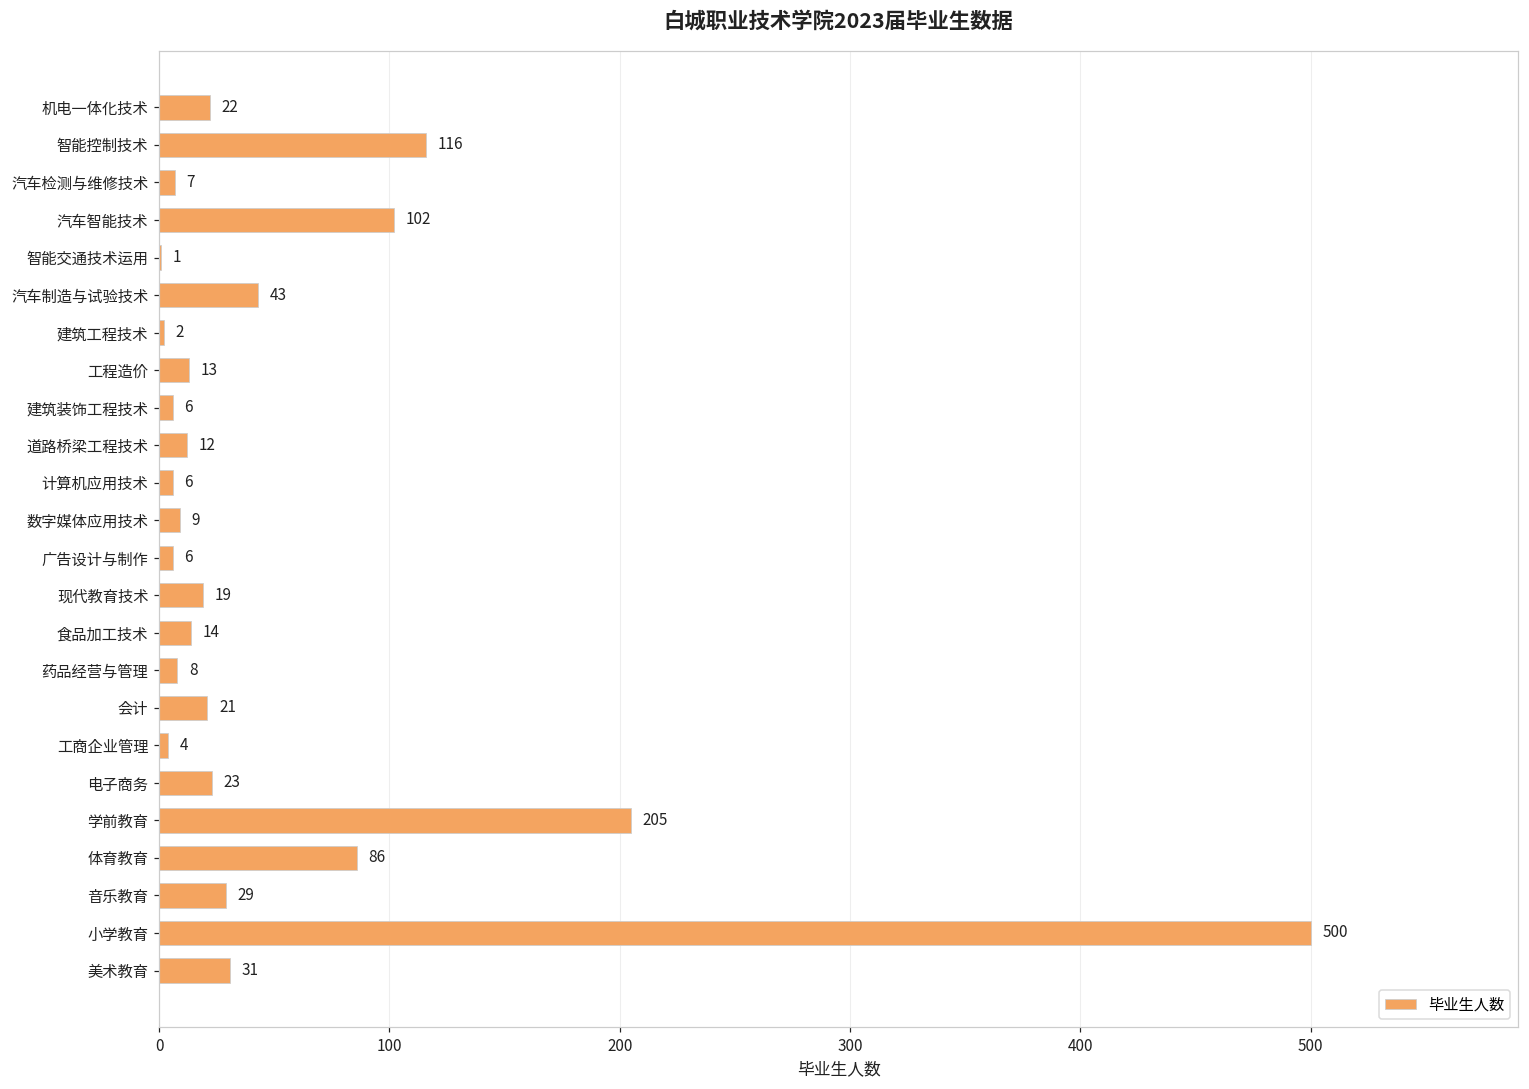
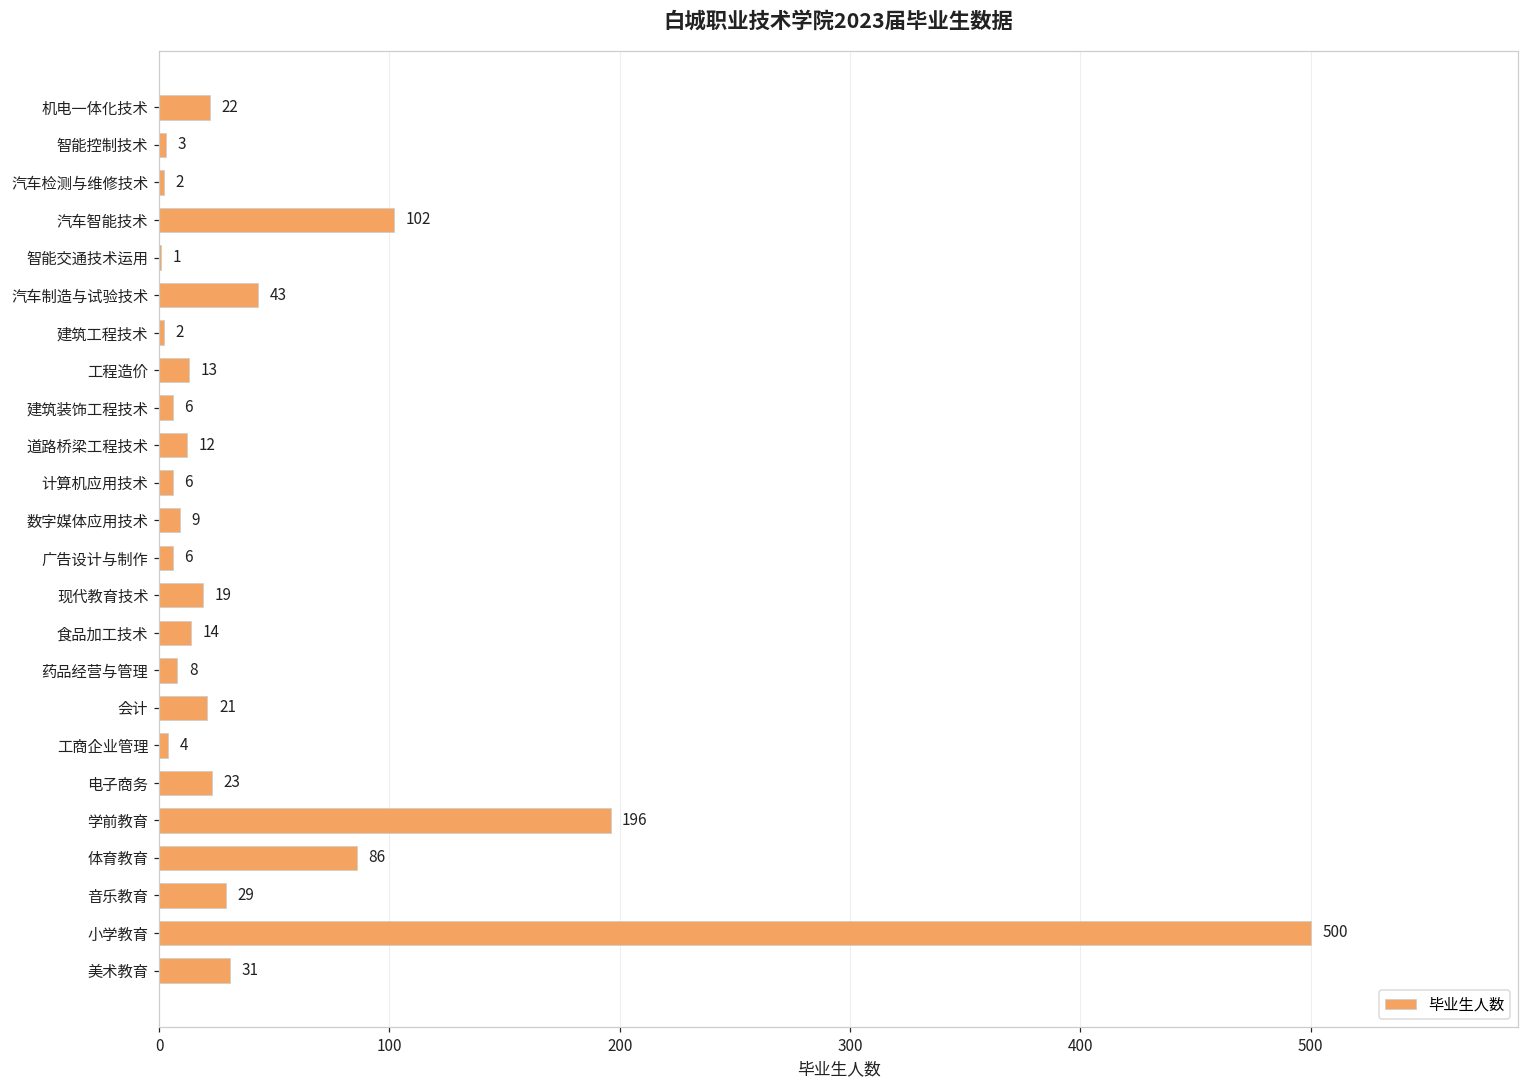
  {
    "机电一体化技术": 22,
-   "智能控制技术": 116,
-   "汽车检测与维修技术": 7,
+   "智能控制技术": 3,
+   "汽车检测与维修技术": 2,
    "汽车智能技术": 102,
    "智能交通技术运用": 1,
    "汽车制造与试验技术": 43,
    "建筑工程技术": 2,
    "工程造价": 13,
    "建筑装饰工程技术": 6,
    "道路桥梁工程技术": 12,
    "计算机应用技术": 6,
    "数字媒体应用技术": 9,
    "广告设计与制作": 6,
    "现代教育技术": 19,
    "食品加工技术": 14,
    "药品经营与管理": 8,
    "会计": 21,
    "工商企业管理": 4,
    "电子商务": 23,
-   "学前教育": 205,
+   "学前教育": 196,
    "体育教育": 86,
    "音乐教育": 29,
    "小学教育": 500,
    "美术教育": 31
  }
